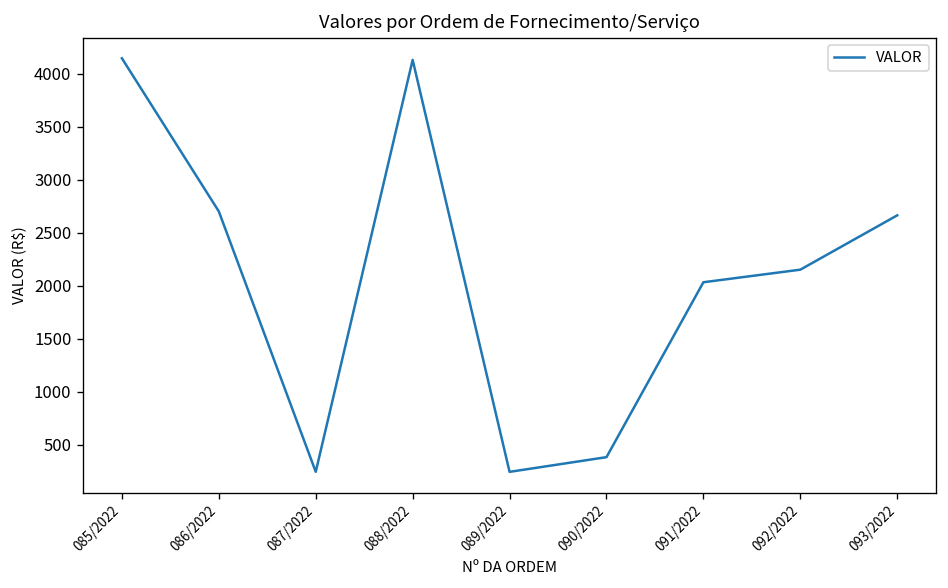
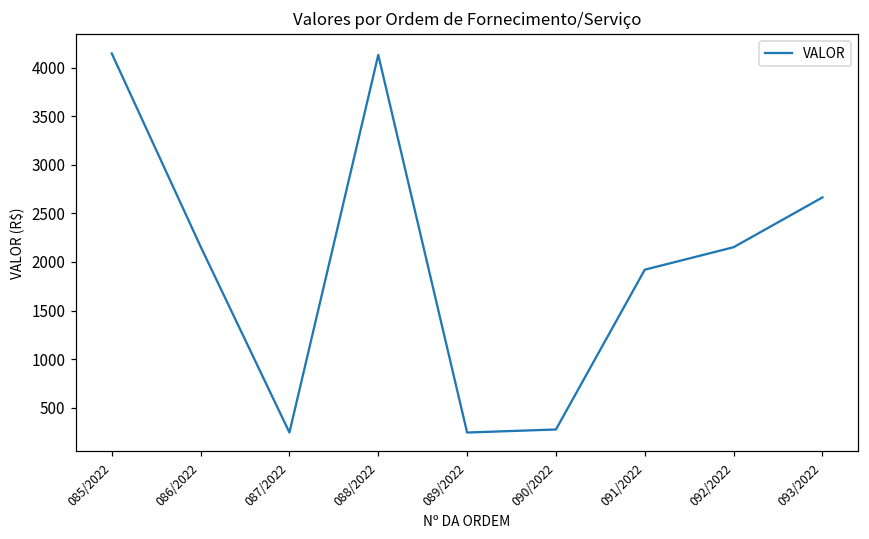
  {
    "085/2022": 4100,
-   "086/2022": 2700,
+   "086/2022": 2200,
    "087/2022": 200,
    "088/2022": 4100,
    "089/2022": 200,
-   "090/2022": 400,
-   "091/2022": 2000,
+   "090/2022": 300,
+   "091/2022": 1900,
    "092/2022": 2200,
    "093/2022": 2700
  }
